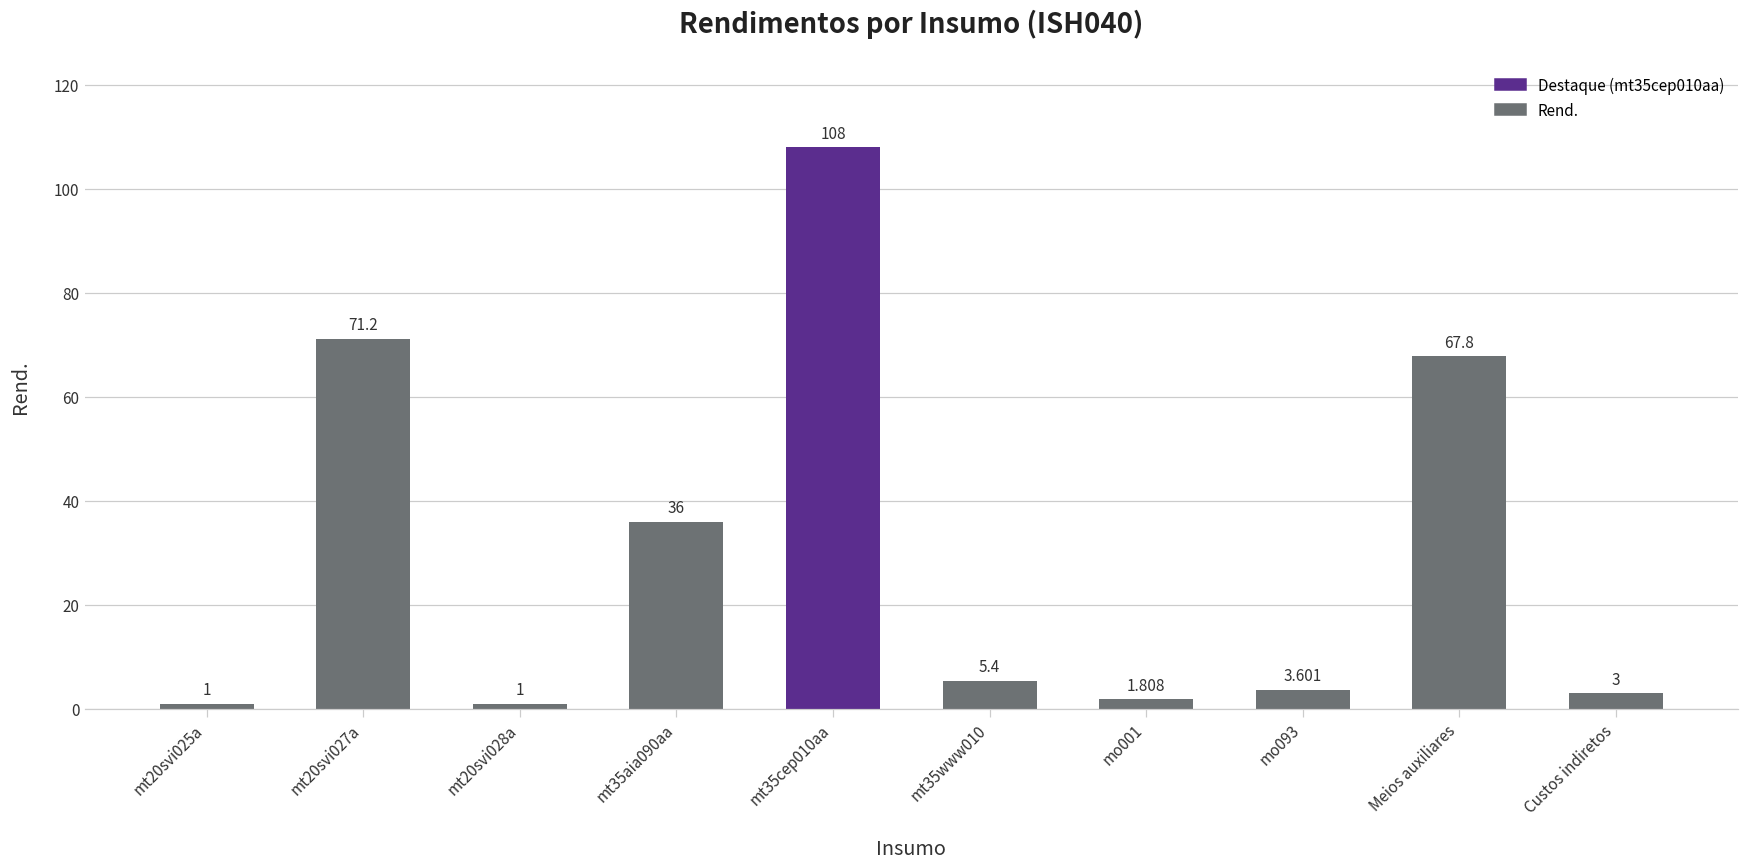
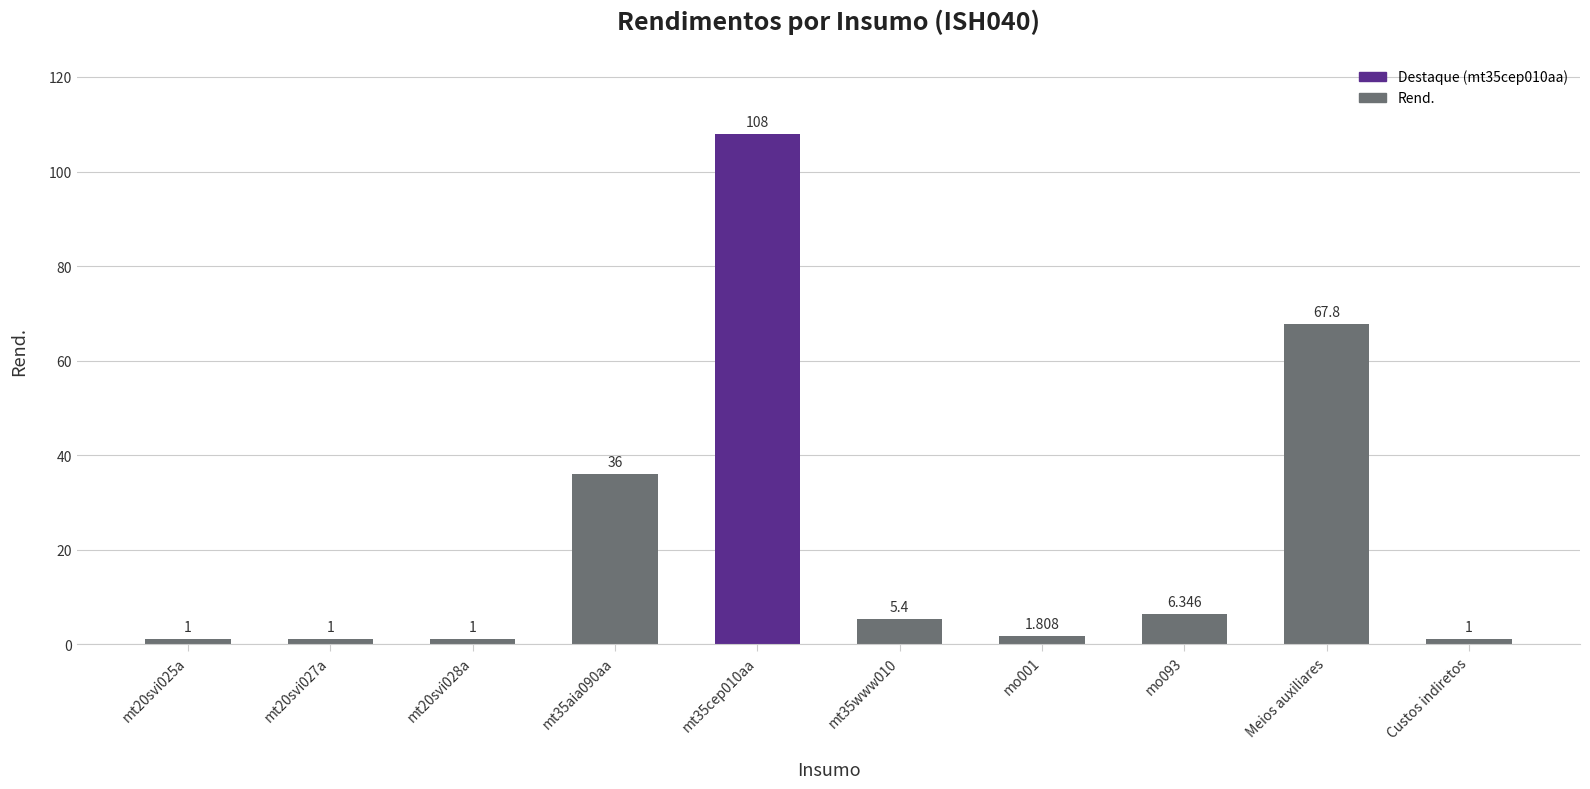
  {
    "mt20svi025a": 1,
-   "mt20svi027a": 71.2,
+   "mt20svi027a": 1,
    "mt20svi028a": 1,
    "mt35aia090aa": 36,
    "mt35cep010aa": 108,
    "mt35www010": 5.4,
    "mo001": 1.808,
-   "mo093": 3.601,
+   "mo093": 6.346,
    "Meios auxiliares": 67.8,
-   "Custos indiretos": 3
+   "Custos indiretos": 1
  }
